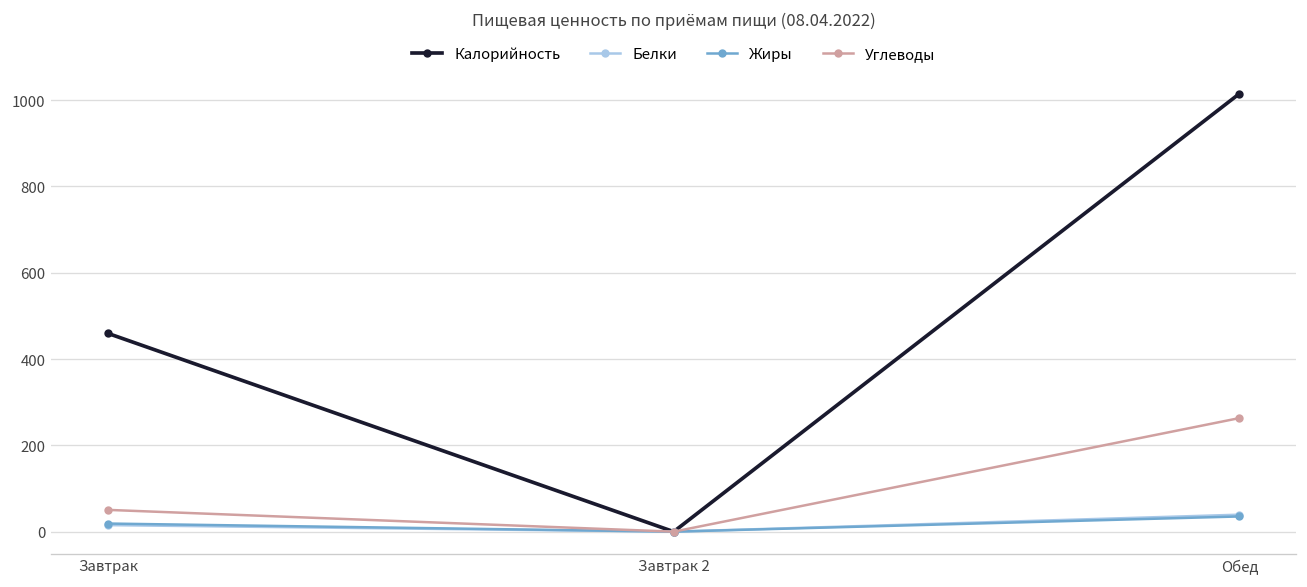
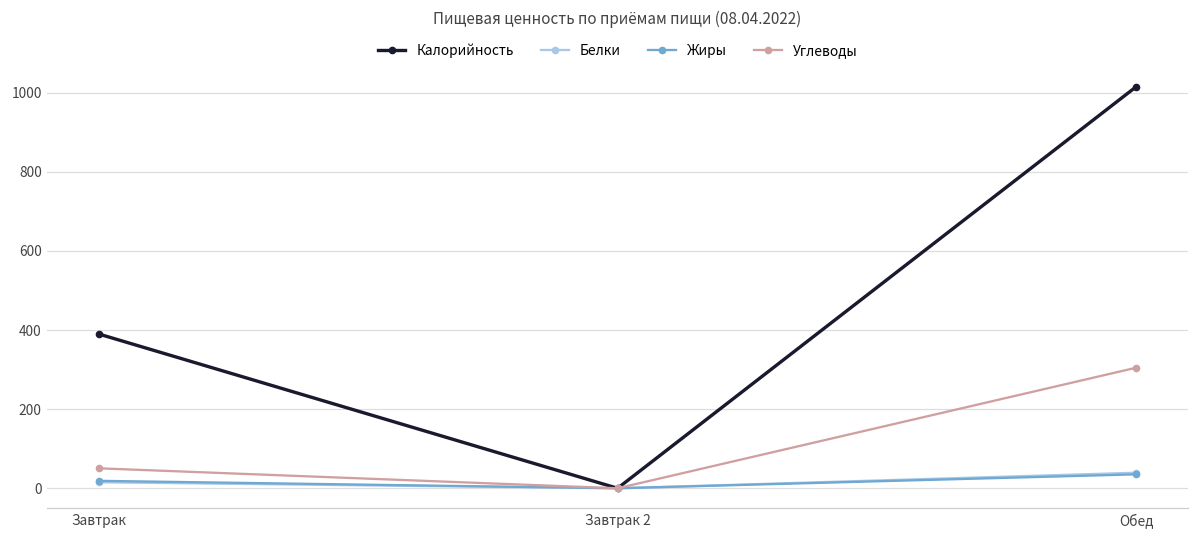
  {
    "Калорийность": {
-     "Завтрак": 460,
+     "Завтрак": 390,
      "Обед": 1010
    },
    "Углеводы": {
      "Завтрак": 50,
-     "Обед": 260
+     "Обед": 300
    }
  }
